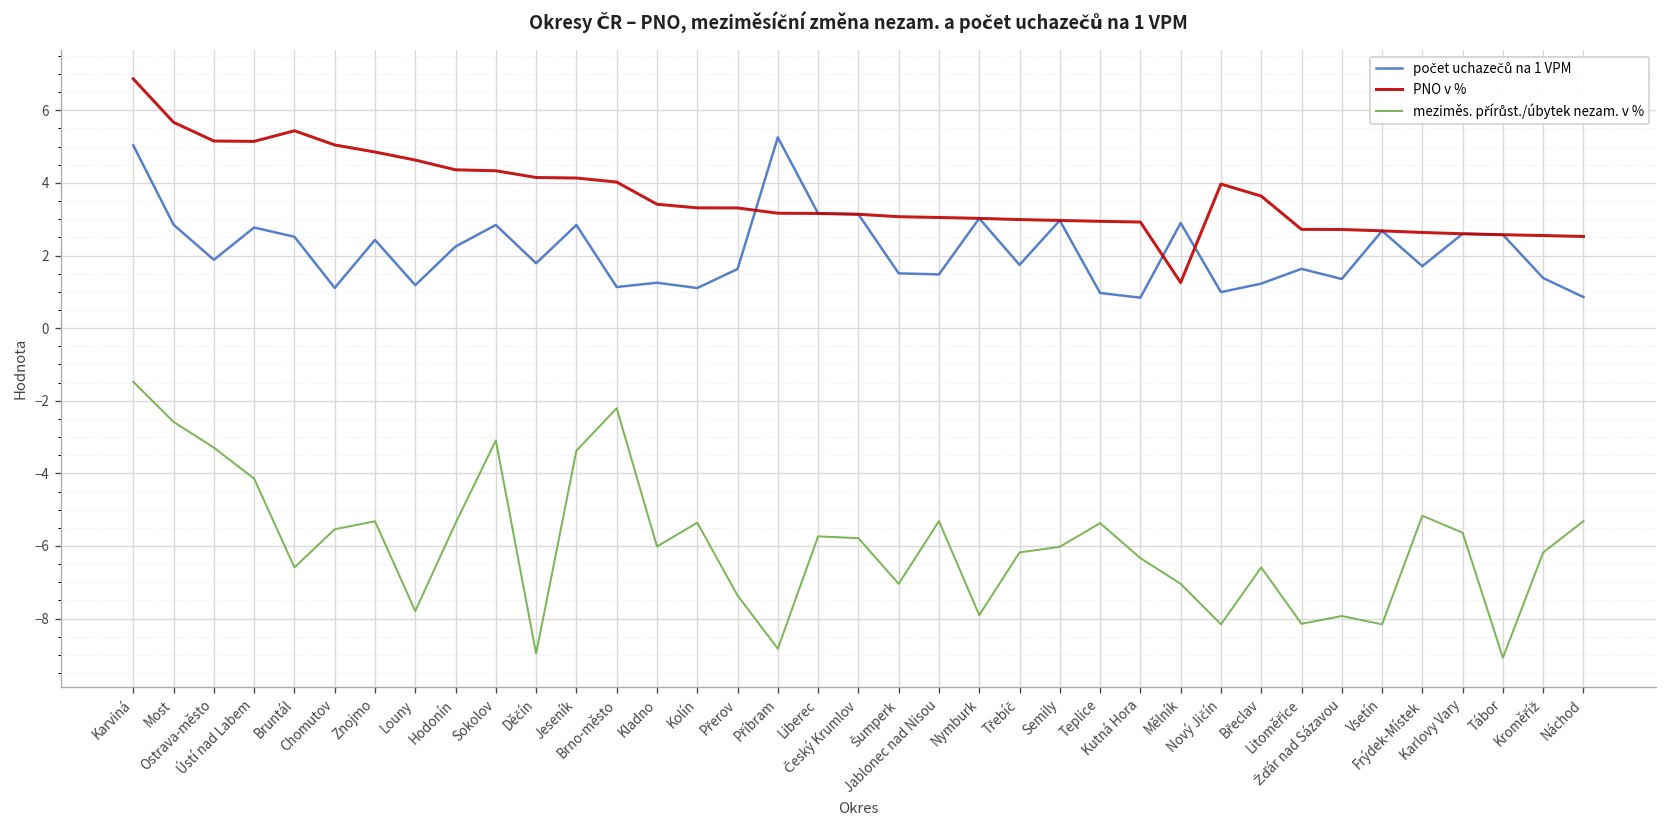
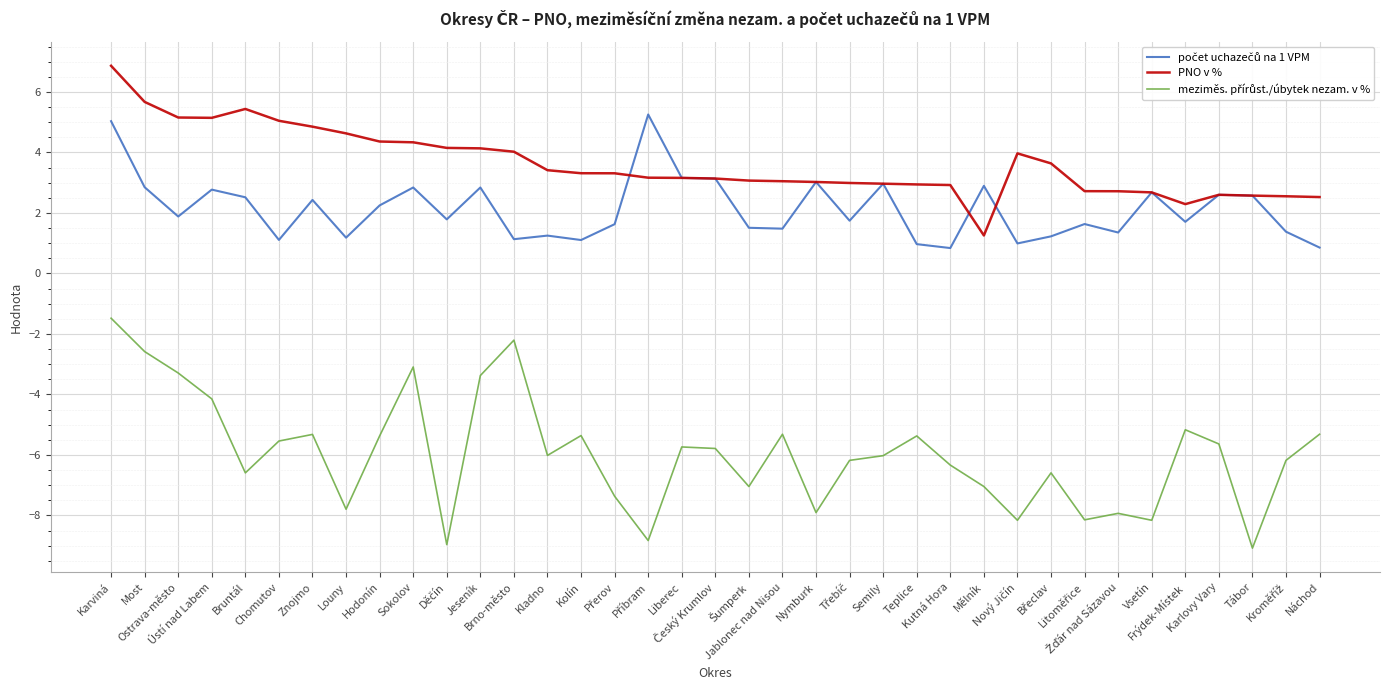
  {
    "počet uchazečů na 1 VPM": {
      "Karviná": 5.0,
      "Most": 2.8,
      "Ostrava-město": 1.9,
      "Ústí nad Labem": 2.8,
      "Bruntál": 2.5,
      "Chomutov": 1.1,
      "Znojmo": 2.4,
      "Louny": 1.2,
      "Hodonín": 2.2,
      "Sokolov": 2.8,
      "Děčín": 1.8,
      "Jeseník": 2.8,
      "Brno-město": 1.1,
      "Kladno": 1.3,
      "Kolín": 1.1,
      "Přerov": 1.6,
      "Příbram": 5.3,
      "Šumperk": 1.5,
      "Jablonec nad Nisou": 1.5,
      "Třebíč": 1.7,
      "Teplice": 1.0,
      "Kutná Hora": 0.8,
      "Mělník": 2.9,
      "Nový Jičín": 1.0,
      "Břeclav": 1.2,
      "Litoměřice": 1.6,
      "Žďár nad Sázavou": 1.4,
      "Frýdek-Místek": 1.7,
      "Kroměříž": 1.4,
      "Náchod": 0.9
    },
    "PNO v %": {
      "Karviná": 6.9,
      "Most": 5.7,
      "Ostrava-město": 5.2,
      "Ústí nad Labem": 5.1,
      "Bruntál": 5.4,
      "Chomutov": 5.0,
      "Znojmo": 4.9,
      "Louny": 4.6,
      "Hodonín": 4.4,
      "Sokolov": 4.3,
      "Děčín": 4.1,
      "Jeseník": 4.1,
      "Brno-město": 4.0,
      "Kladno": 3.4,
      "Kolín": 3.3,
      "Přerov": 3.3,
      "Příbram": 3.2,
      "Šumperk": 3.1,
      "Jablonec nad Nisou": 3.0,
      "Třebíč": 3.0,
      "Teplice": 2.9,
      "Kutná Hora": 2.9,
      "Mělník": 1.3,
      "Nový Jičín": 4.0,
      "Břeclav": 3.6,
      "Litoměřice": 2.7,
      "Žďár nad Sázavou": 2.7,
-     "Frýdek-Místek": 2.6,
+     "Frýdek-Místek": 2.3,
      "Kroměříž": 2.6,
      "Náchod": 2.5
    },
    "meziměs. přírůst./úbytek nezam. v %": {
      "Karviná": -1.5,
      "Most": -2.6,
      "Ostrava-město": -3.3,
      "Ústí nad Labem": -4.1,
      "Bruntál": -6.6,
      "Chomutov": -5.5,
      "Znojmo": -5.3,
      "Louny": -7.8,
      "Hodonín": -5.4,
      "Sokolov": -3.1,
      "Děčín": -9.0,
      "Jeseník": -3.4,
      "Brno-město": -2.2,
      "Kladno": -6.0,
      "Kolín": -5.4,
      "Přerov": -7.4,
      "Příbram": -8.8,
      "Liberec": -5.7,
      "Český Krumlov": -5.8,
      "Šumperk": -7.0,
      "Jablonec nad Nisou": -5.3,
      "Nymburk": -7.9,
      "Třebíč": -6.2,
      "Semily": -6.0,
      "Teplice": -5.4,
      "Kutná Hora": -6.3,
      "Mělník": -7.0,
      "Nový Jičín": -8.2,
      "Břeclav": -6.6,
      "Litoměřice": -8.1,
      "Žďár nad Sázavou": -7.9,
      "Vsetín": -8.2,
      "Frýdek-Místek": -5.2,
      "Karlovy Vary": -5.6,
      "Tábor": -9.1,
      "Kroměříž": -6.2,
      "Náchod": -5.3
    }
  }
